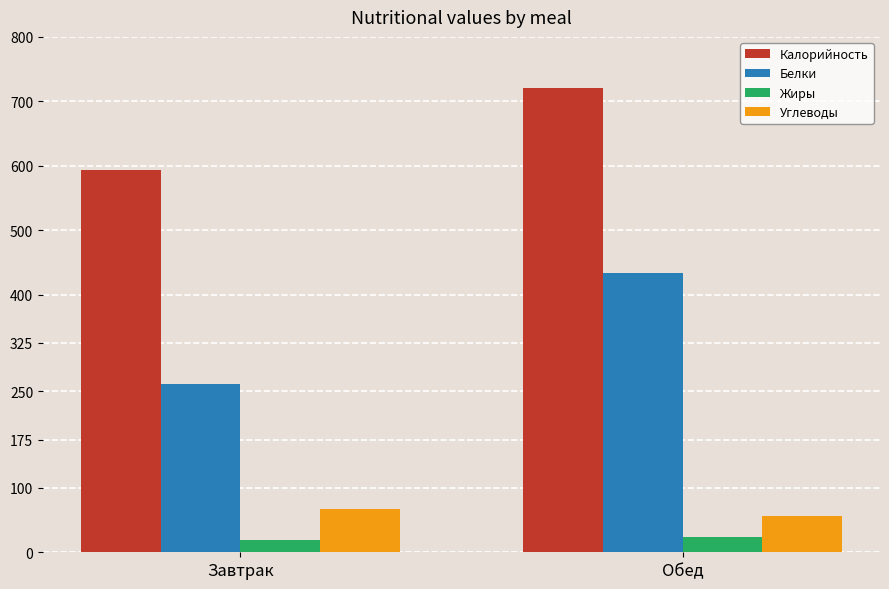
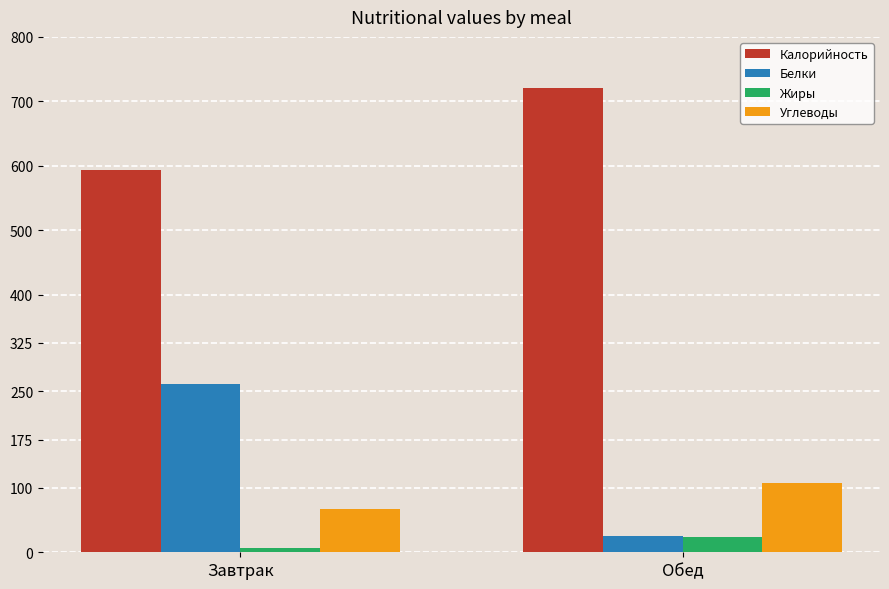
  {
    "Калорийность": {
      "Завтрак": 590,
      "Обед": 720
    },
    "Белки": {
      "Завтрак": 260,
-     "Обед": 430
+     "Обед": 20
    },
    "Жиры": {
-     "Завтрак": 20,
+     "Завтрак": 10,
      "Обед": 20
    },
    "Углеводы": {
      "Завтрак": 70,
-     "Обед": 60
+     "Обед": 110
    }
  }
